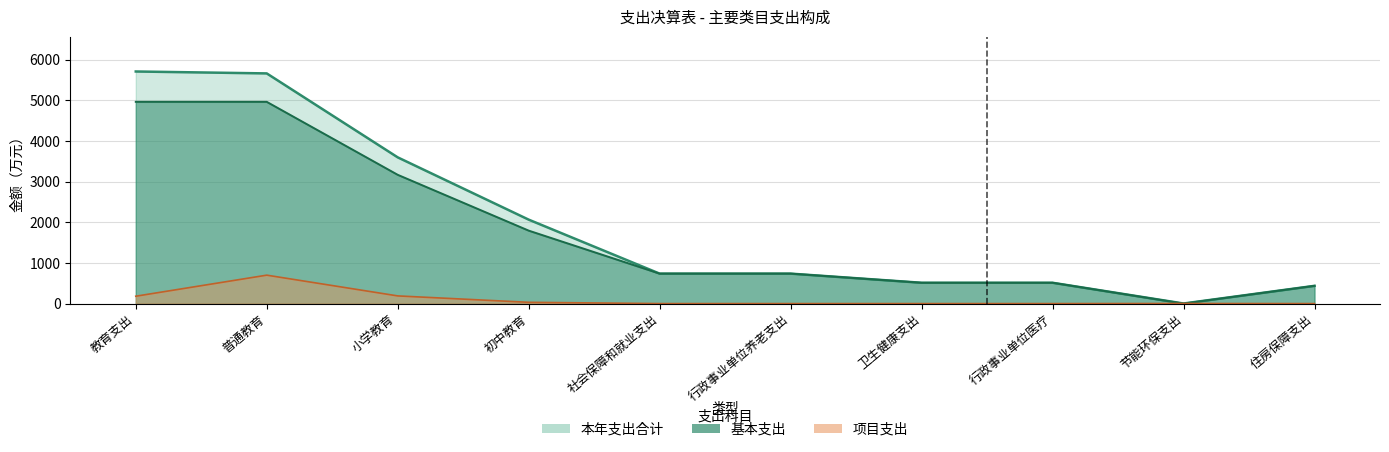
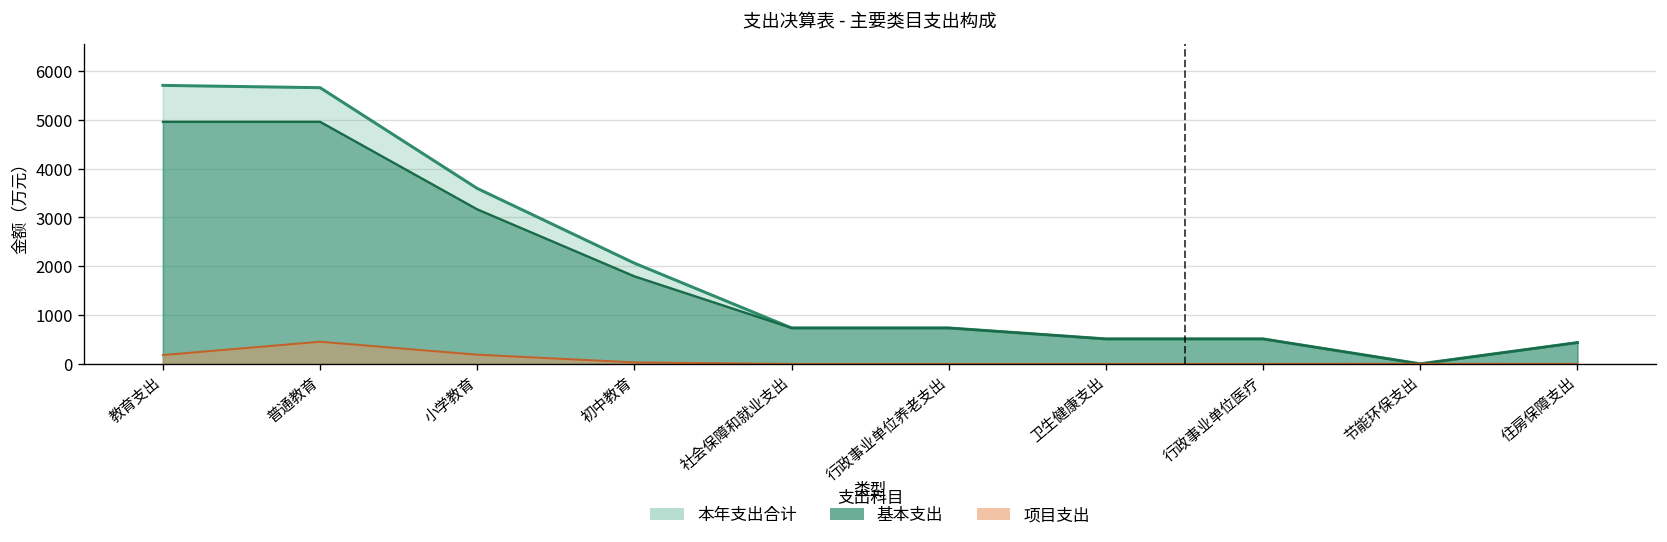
  {
    "项目支出": {
      "教育支出": 200,
-     "普通教育": 700,
+     "普通教育": 500,
      "小学教育": 200,
      "初中教育": 0,
      "社会保障和就业支出": 0,
      "行政事业单位养老支出": 0,
      "卫生健康支出": 0,
      "行政事业单位医疗": 0,
      "住房保障支出": 0
    }
  }
